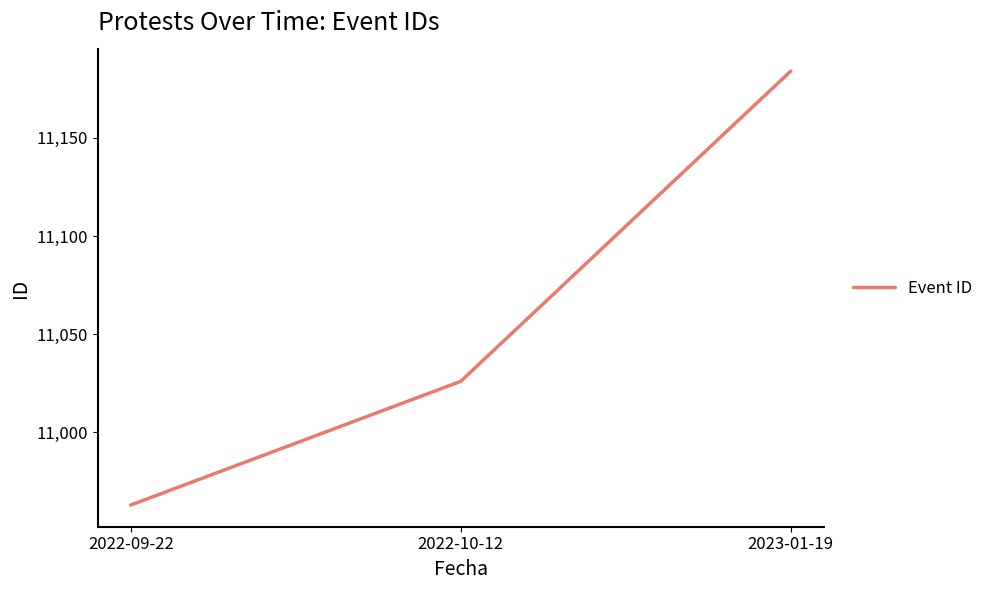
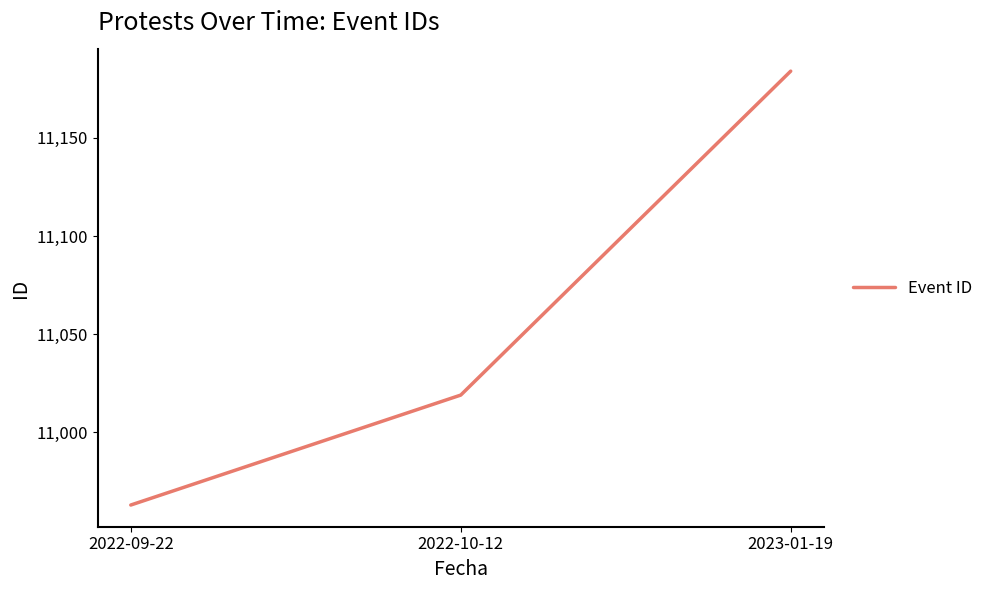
  {
    "2022-09-22": "10,963",
-   "2022-10-12": "11,026",
+   "2022-10-12": "11,019",
    "2023-01-19": "11,184"
  }
